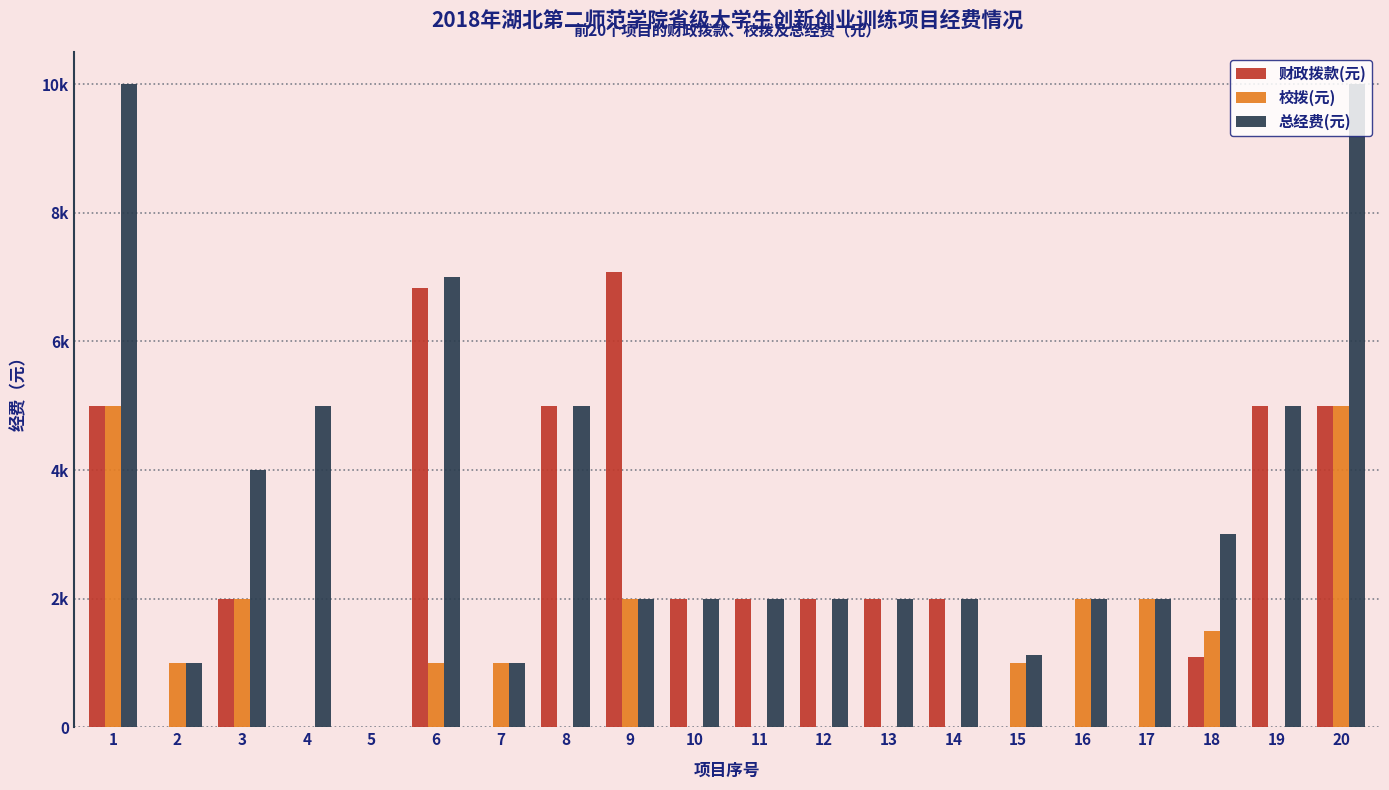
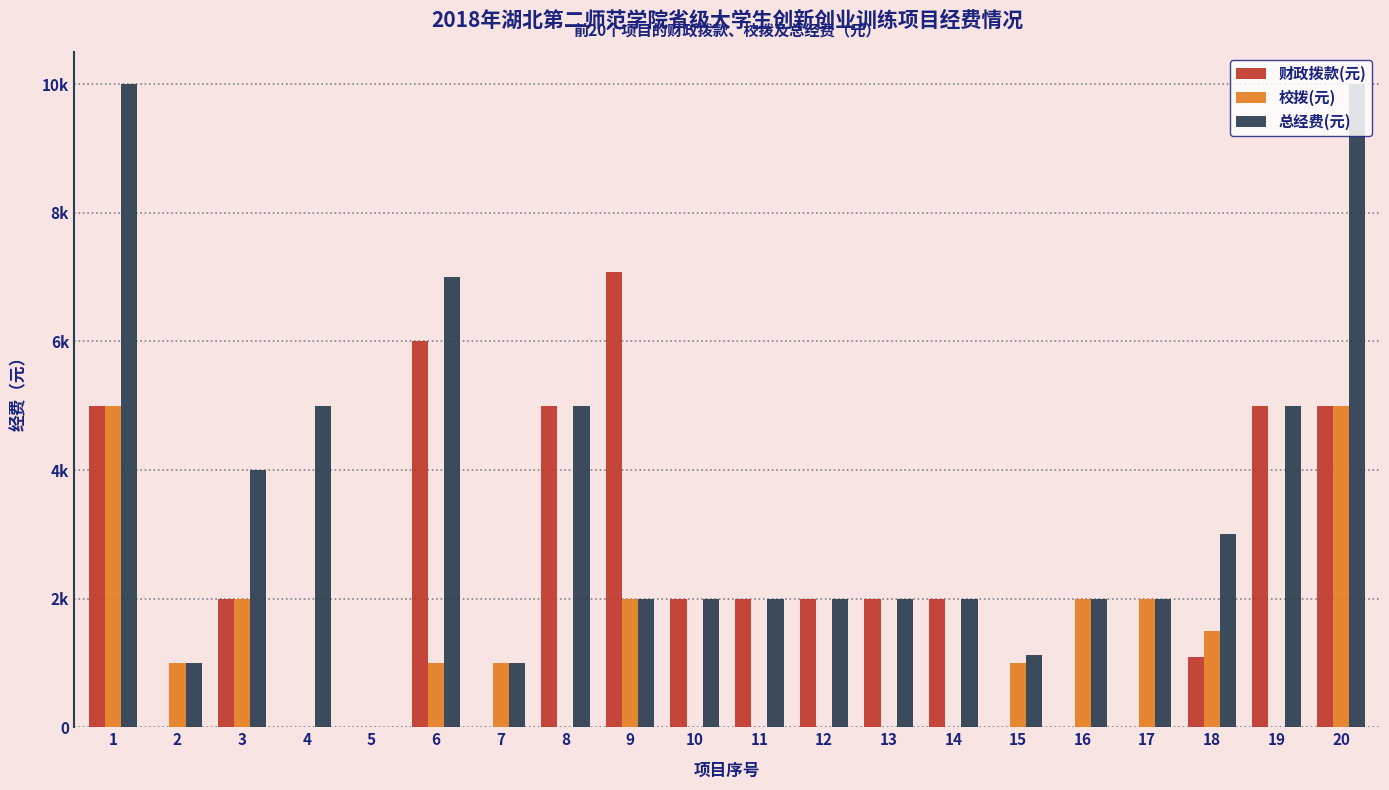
  {
    "财政拨款(元)": {
      "1": 5000,
      "2": 0,
      "3": 2000,
      "4": 0,
      "5": 0,
-     "6": 6800,
+     "6": 6000,
      "7": 0,
      "8": 5000,
      "9": 7100,
      "10": 2000,
      "11": 2000,
      "12": 2000,
      "13": 2000,
      "14": 2000,
      "15": 0,
      "16": 0,
      "17": 0,
      "18": 1100,
      "19": 5000,
      "20": 5000
    },
    "校拨(元)": {
      "1": 5000,
      "2": 1000,
      "3": 2000,
      "4": 0,
      "5": 0,
      "6": 1000,
      "7": 1000,
      "8": 0,
      "9": 2000,
      "10": 0,
      "11": 0,
      "12": 0,
      "13": 0,
      "14": 0,
      "15": 1000,
      "16": 2000,
      "17": 2000,
      "18": 1500,
      "19": 0,
      "20": 5000
    },
    "总经费(元)": {
      "1": 10000,
      "2": 1000,
      "3": 4000,
      "4": 5000,
      "5": 0,
      "6": 7000,
      "7": 1000,
      "8": 5000,
      "9": 2000,
      "10": 2000,
      "11": 2000,
      "12": 2000,
      "13": 2000,
      "14": 2000,
      "15": 1100,
      "16": 2000,
      "17": 2000,
      "18": 3000,
      "19": 5000
    }
  }
